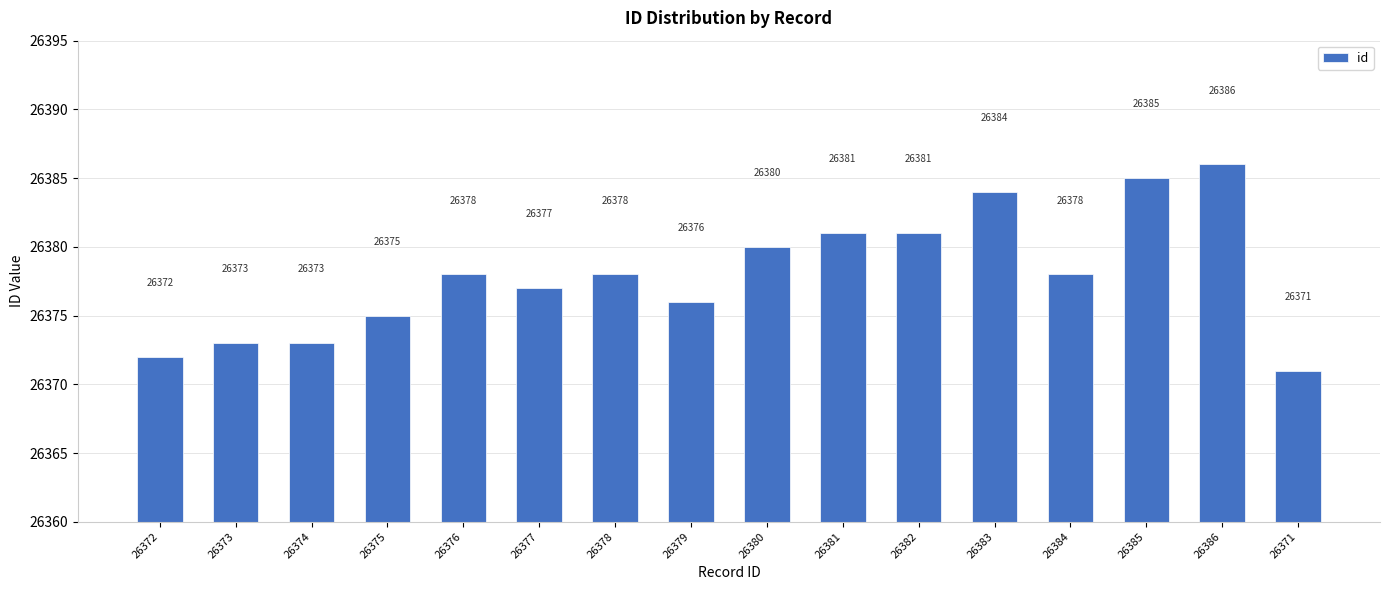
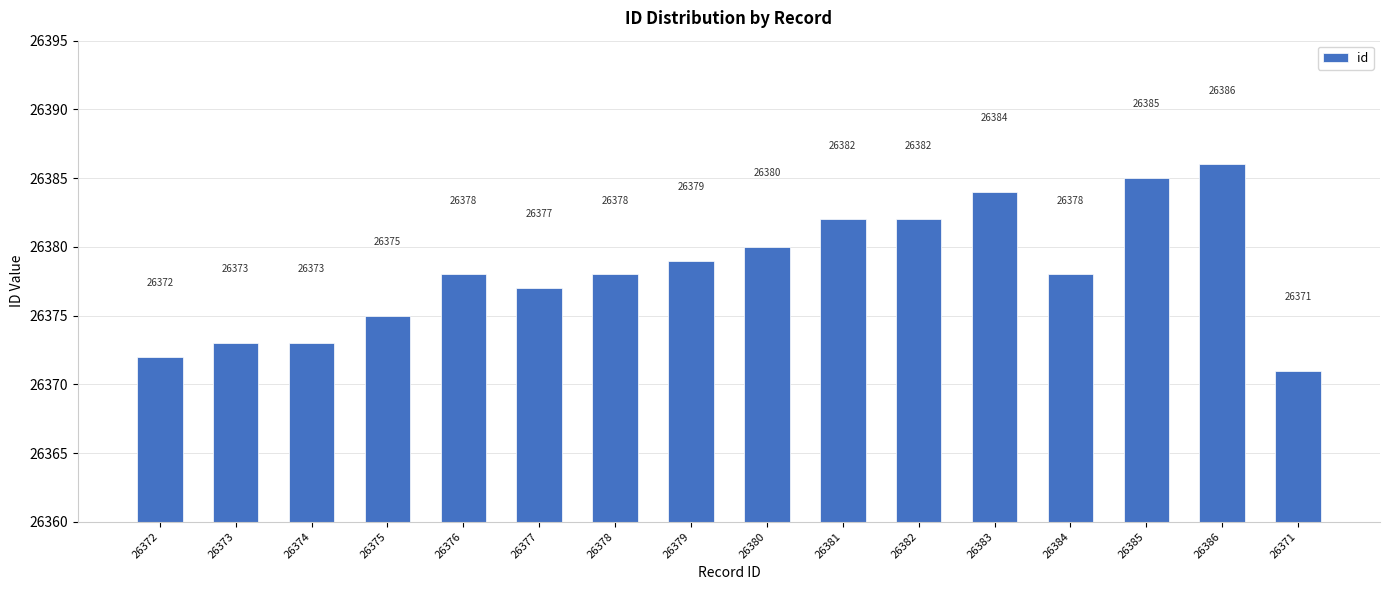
  {
-   "26379": 26376,
-   "26381": 26381,
-   "26382": 26381
+   "26379": 26379,
+   "26381": 26382,
+   "26382": 26382
  }
